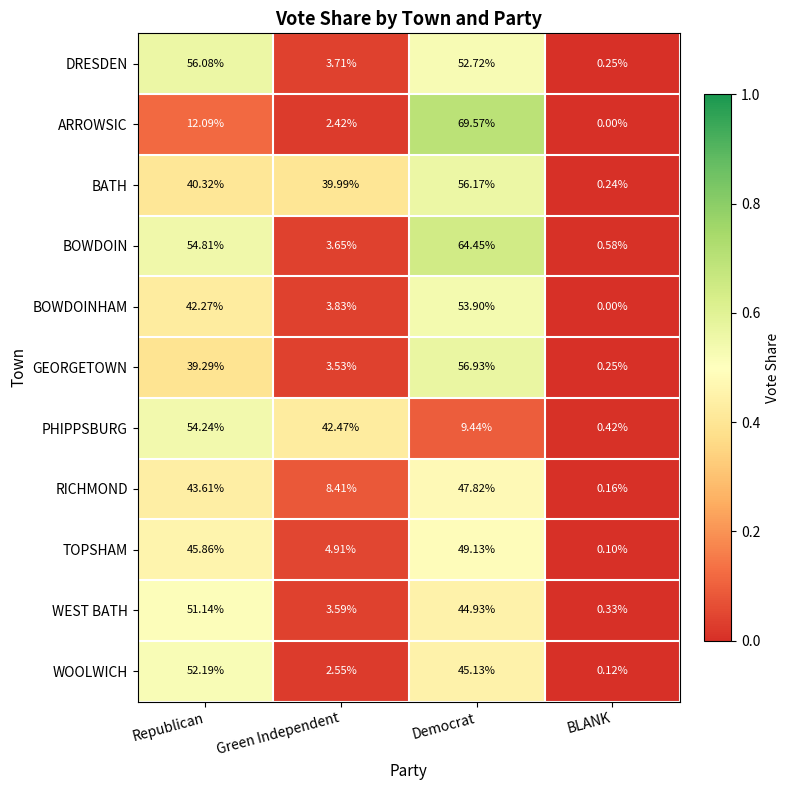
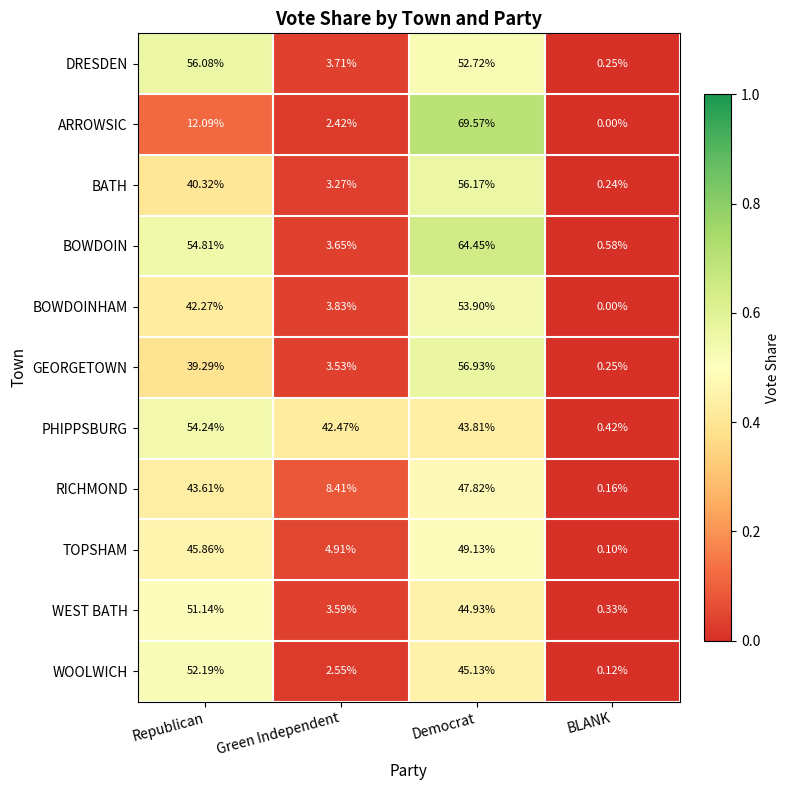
  {
    "DRESDEN": {
      "Republican": "56.08%",
      "Green Independent": "3.71%",
      "Democrat": "52.72%",
      "BLANK": "0.25%"
    },
    "ARROWSIC": {
      "Republican": "12.09%",
      "Green Independent": "2.42%",
      "Democrat": "69.57%",
      "BLANK": "0.00%"
    },
    "BATH": {
      "Republican": "40.32%",
-     "Green Independent": "39.99%",
+     "Green Independent": "3.27%",
      "Democrat": "56.17%",
      "BLANK": "0.24%"
    },
    "BOWDOIN": {
      "Republican": "54.81%",
      "Green Independent": "3.65%",
      "Democrat": "64.45%",
      "BLANK": "0.58%"
    },
    "BOWDOINHAM": {
      "Republican": "42.27%",
      "Green Independent": "3.83%",
      "Democrat": "53.90%",
      "BLANK": "0.00%"
    },
    "GEORGETOWN": {
      "Republican": "39.29%",
      "Green Independent": "3.53%",
      "Democrat": "56.93%",
      "BLANK": "0.25%"
    },
    "PHIPPSBURG": {
      "Republican": "54.24%",
      "Green Independent": "42.47%",
-     "Democrat": "9.44%",
+     "Democrat": "43.81%",
      "BLANK": "0.42%"
    },
    "RICHMOND": {
      "Republican": "43.61%",
      "Green Independent": "8.41%",
      "Democrat": "47.82%",
      "BLANK": "0.16%"
    },
    "TOPSHAM": {
      "Republican": "45.86%",
      "Green Independent": "4.91%",
      "Democrat": "49.13%",
      "BLANK": "0.10%"
    },
    "WEST BATH": {
      "Republican": "51.14%",
      "Green Independent": "3.59%",
      "Democrat": "44.93%",
      "BLANK": "0.33%"
    },
    "WOOLWICH": {
      "Republican": "52.19%",
      "Green Independent": "2.55%",
      "Democrat": "45.13%",
      "BLANK": "0.12%"
    }
  }
